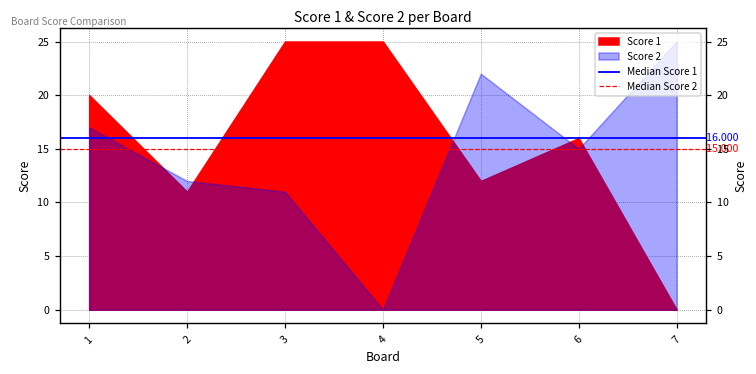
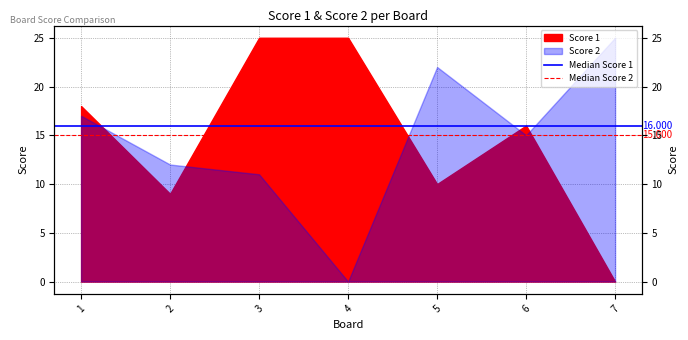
  {
    "Score 1": {
-     "1": 20,
-     "2": 11,
+     "1": 18,
+     "2": 9,
      "3": 25,
      "4": 25,
-     "5": 12,
+     "5": 10,
      "6": 16,
      "7": 0
    },
    "Score 2": {
      "1": 17,
      "2": 12,
      "3": 11,
      "4": 0,
      "5": 22,
      "6": 15
    }
  }
